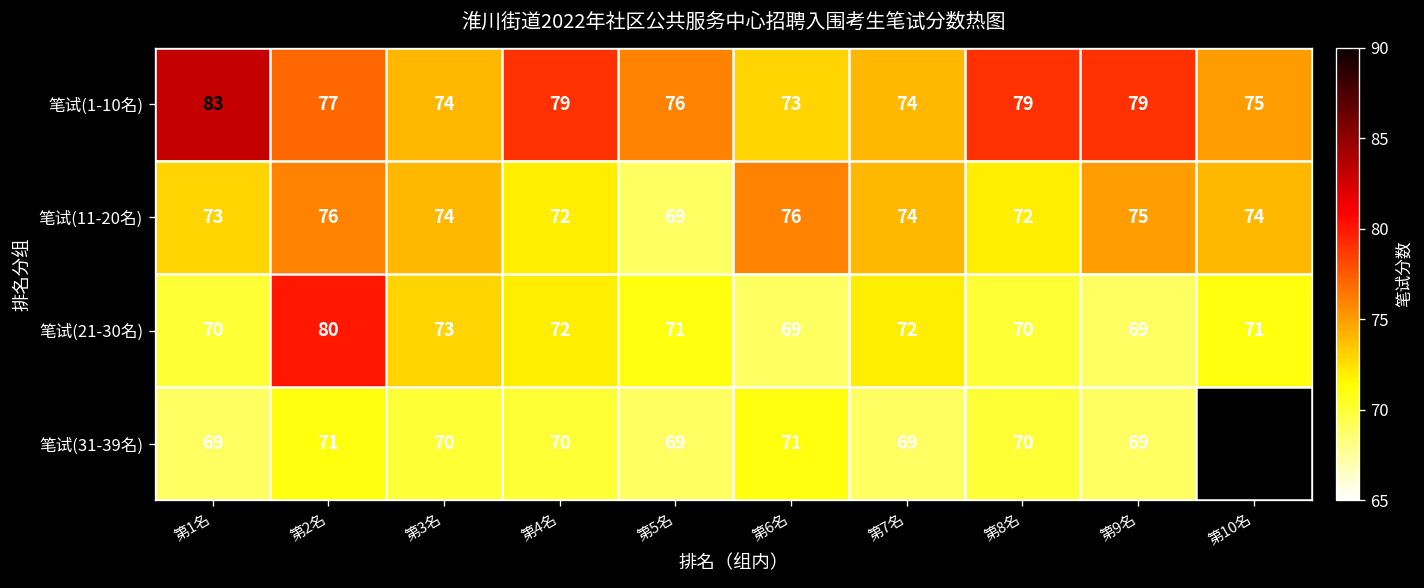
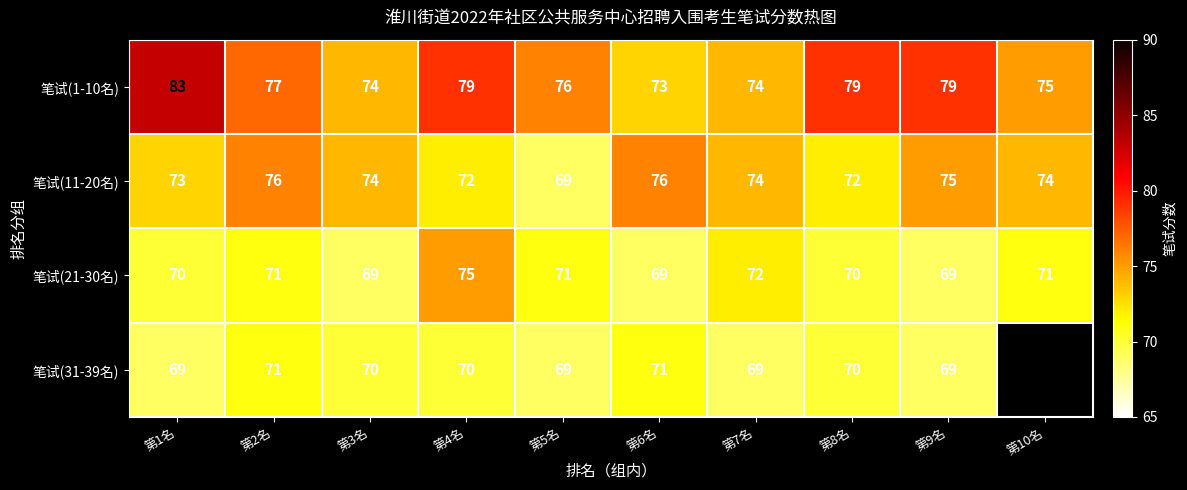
  {
    "笔试(1-10名)": {
      "第1名": 83,
      "第2名": 77,
      "第3名": 74,
      "第4名": 79,
      "第5名": 76,
      "第6名": 73,
      "第7名": 74,
      "第8名": 79,
      "第9名": 79,
      "第10名": 75
    },
    "笔试(11-20名)": {
      "第1名": 73,
      "第2名": 76,
      "第3名": 74,
      "第4名": 72,
      "第5名": 69,
      "第6名": 76,
      "第7名": 74,
      "第8名": 72,
      "第9名": 75,
      "第10名": 74
    },
    "笔试(21-30名)": {
      "第1名": 70,
-     "第2名": 80,
-     "第3名": 73,
-     "第4名": 72,
+     "第2名": 71,
+     "第3名": 69,
+     "第4名": 75,
      "第5名": 71,
      "第6名": 69,
      "第7名": 72,
      "第8名": 70,
      "第9名": 69,
      "第10名": 71
    },
    "笔试(31-39名)": {
      "第1名": 69,
      "第2名": 71,
      "第3名": 70,
      "第4名": 70,
      "第5名": 69,
      "第6名": 71,
      "第7名": 69,
      "第8名": 70,
      "第9名": 69
    }
  }
